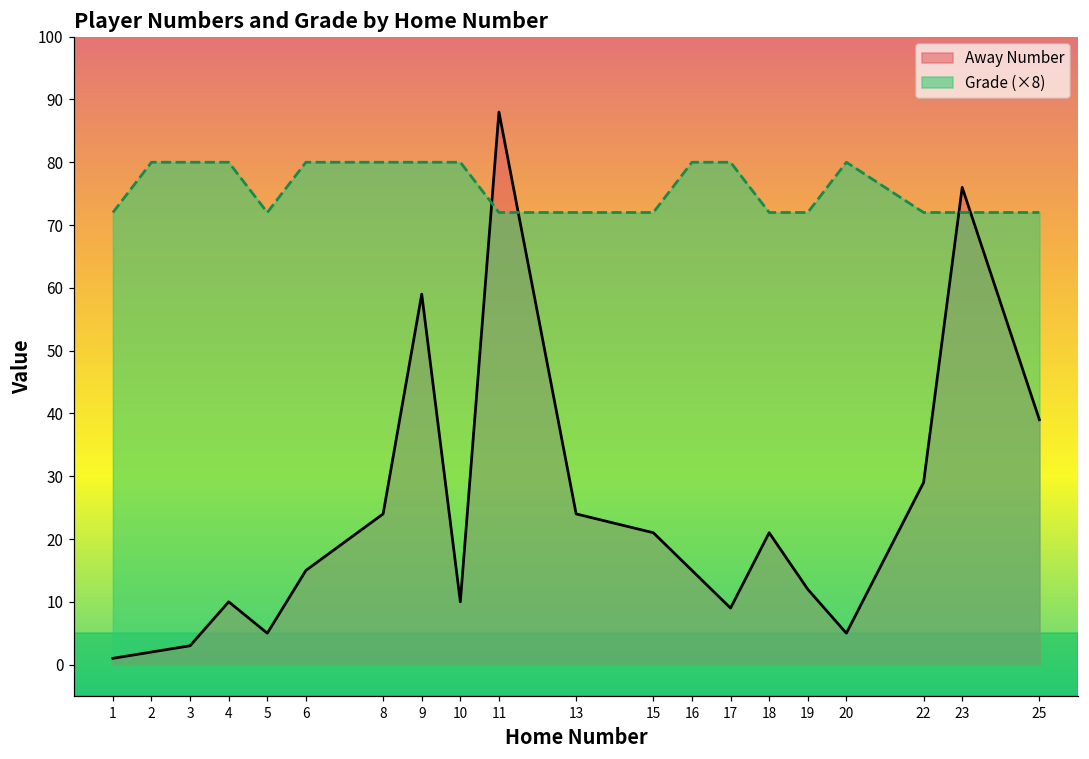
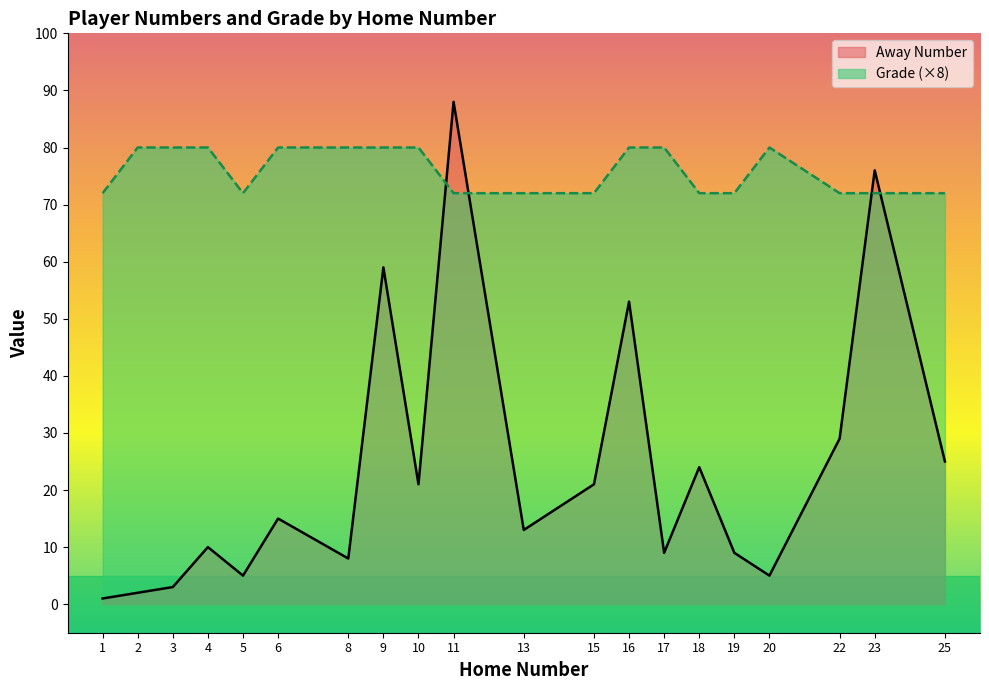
  {
    "Away Number": {
      "4": 10,
      "6": 15,
-     "8": 24,
+     "8": 8,
      "9": 59,
-     "10": 10,
+     "10": 21,
      "11": 88,
-     "13": 24,
+     "13": 13,
      "15": 21,
-     "16": 15,
+     "16": 53,
      "17": 9,
-     "18": 21,
-     "19": 12,
+     "18": 24,
+     "19": 9,
      "22": 29,
      "23": 76,
-     "25": 39
+     "25": 25
    },
    "Grade (×8)": {
      "1": 72,
      "2": 80,
      "3": 80,
      "4": 80,
      "5": 72,
      "6": 80,
      "8": 80,
      "9": 80,
      "10": 80,
      "11": 72,
      "13": 72,
      "15": 72,
      "16": 80,
      "17": 80,
      "18": 72,
      "19": 72,
      "20": 80,
      "22": 72,
      "23": 72,
      "25": 72
    }
  }
